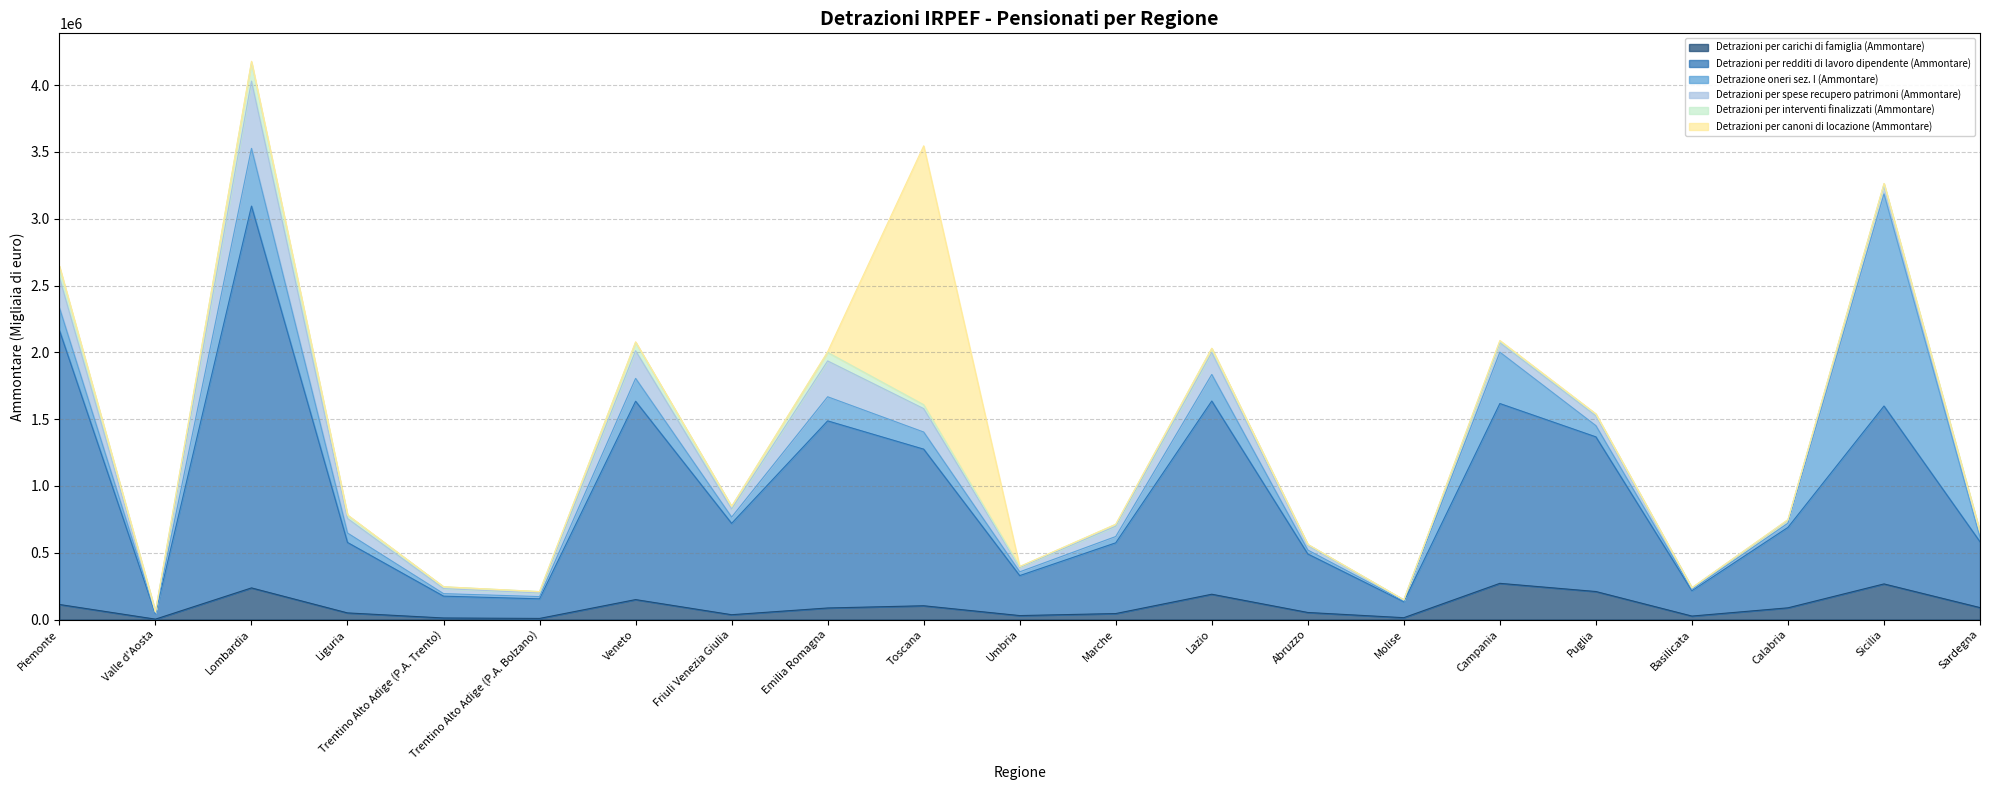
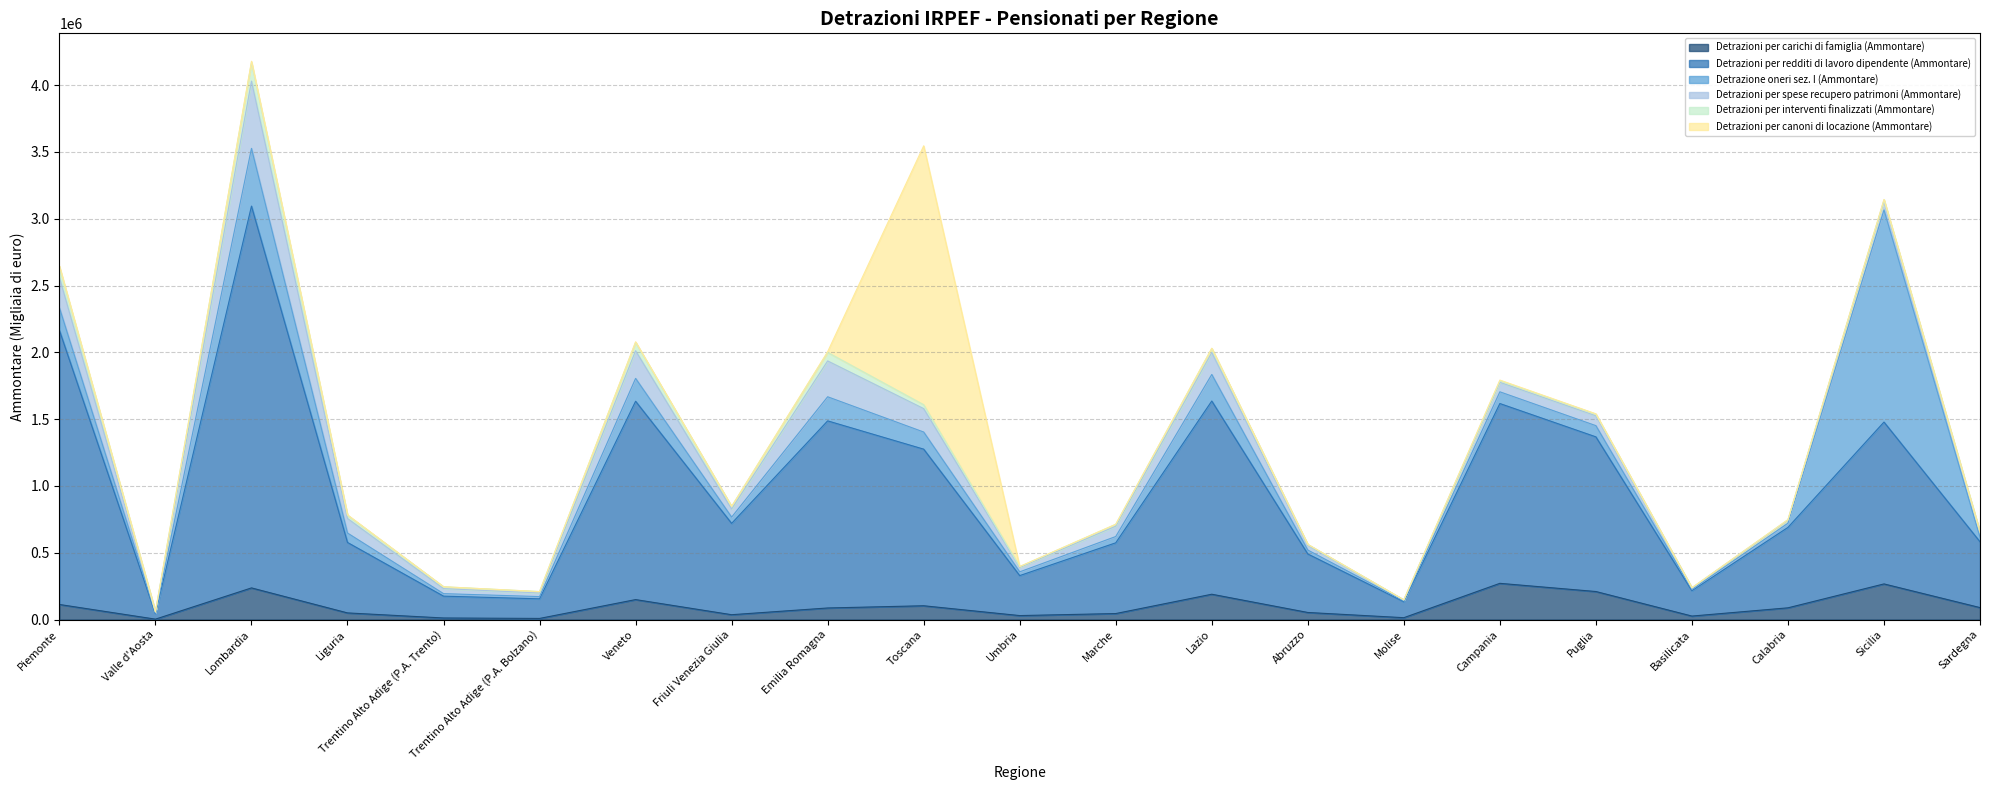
  {
    "Detrazioni per carichi di famiglia (Ammontare)": {
      "Piemonte": 110000,
      "Valle d'Aosta": 0,
      "Lombardia": 240000,
      "Liguria": 50000,
      "Trentino Alto Adige (P.A. Trento)": 10000,
      "Trentino Alto Adige (P.A. Bolzano)": 10000,
      "Veneto": 150000,
      "Friuli Venezia Giulia": 40000,
      "Emilia Romagna": 90000,
      "Toscana": 100000,
      "Umbria": 30000,
      "Marche": 40000,
      "Lazio": 190000,
      "Abruzzo": 50000,
      "Molise": 10000,
      "Campania": 270000,
      "Puglia": 210000,
      "Basilicata": 30000,
      "Calabria": 90000,
      "Sicilia": 270000,
      "Sardegna": 90000
    },
    "Detrazioni per redditi di lavoro dipendente (Ammontare)": {
      "Piemonte": 2050000,
      "Lombardia": 2860000,
      "Liguria": 530000,
      "Trentino Alto Adige (P.A. Trento)": 160000,
      "Veneto": 1480000,
      "Friuli Venezia Giulia": 680000,
      "Emilia Romagna": 1400000,
      "Toscana": 1170000,
      "Umbria": 300000,
      "Marche": 530000,
      "Lazio": 1450000,
      "Abruzzo": 440000,
      "Campania": 1350000,
      "Puglia": 1160000,
      "Calabria": 600000,
-     "Sicilia": 1330000,
+     "Sicilia": 1210000,
      "Sardegna": 490000
    },
    "Detrazione oneri sez. I (Ammontare)": {
      "Piemonte": 170000,
      "Lombardia": 430000,
      "Liguria": 70000,
      "Trentino Alto Adige (P.A. Trento)": 20000,
      "Veneto": 170000,
      "Friuli Venezia Giulia": 50000,
      "Emilia Romagna": 180000,
      "Toscana": 130000,
      "Umbria": 30000,
      "Marche": 50000,
      "Lazio": 200000,
      "Abruzzo": 30000,
-     "Campania": 380000,
+     "Campania": 90000,
      "Puglia": 80000,
      "Calabria": 30000,
      "Sicilia": 1590000,
      "Sardegna": 30000
    },
    "Detrazioni per canoni di locazione (Ammontare)": {
      "Toscana": 1940000
    }
  }
